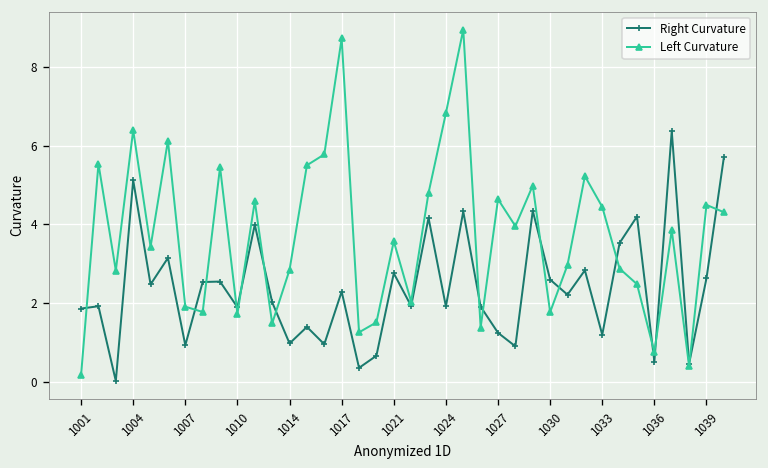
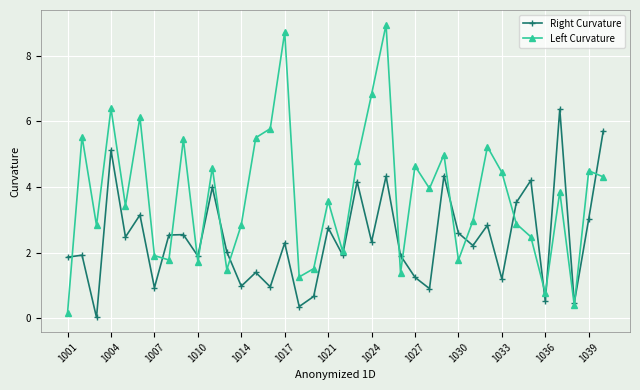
  {
    "Right Curvature": {
      "1001": 1.9,
      "1004": 5.1,
      "1007": 0.9,
      "1010": 1.9,
      "1014": 1.0,
      "1017": 2.3,
      "1021": 2.8,
-     "1024": 1.9,
+     "1024": 2.3,
      "1027": 1.2,
      "1030": 2.6,
      "1033": 1.2,
      "1036": 0.5,
-     "1039": 2.6
+     "1039": 3.0
    },
    "Left Curvature": {
      "1001": 0.2,
      "1004": 6.4,
      "1007": 1.9,
      "1010": 1.7,
      "1014": 2.8,
      "1017": 8.7,
      "1021": 3.6,
      "1024": 6.8,
      "1027": 4.6,
      "1030": 1.8,
      "1033": 4.4,
      "1036": 0.8,
      "1039": 4.5
    }
  }
